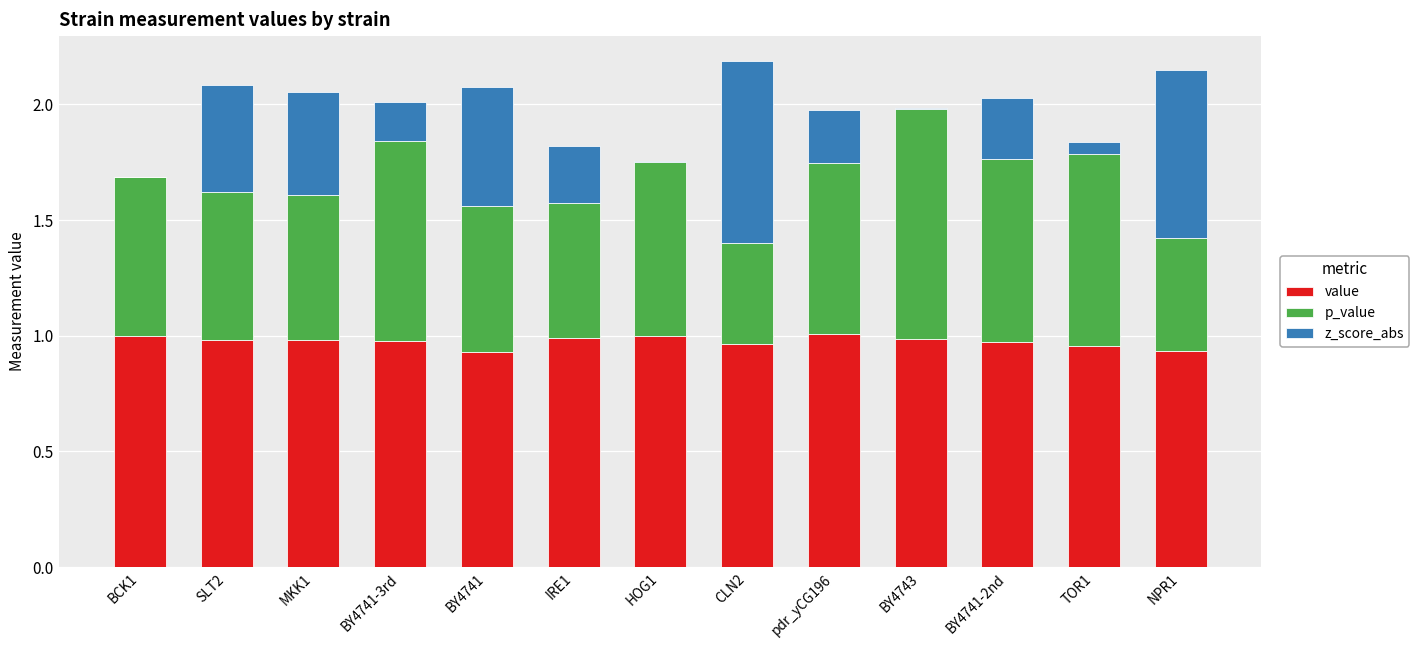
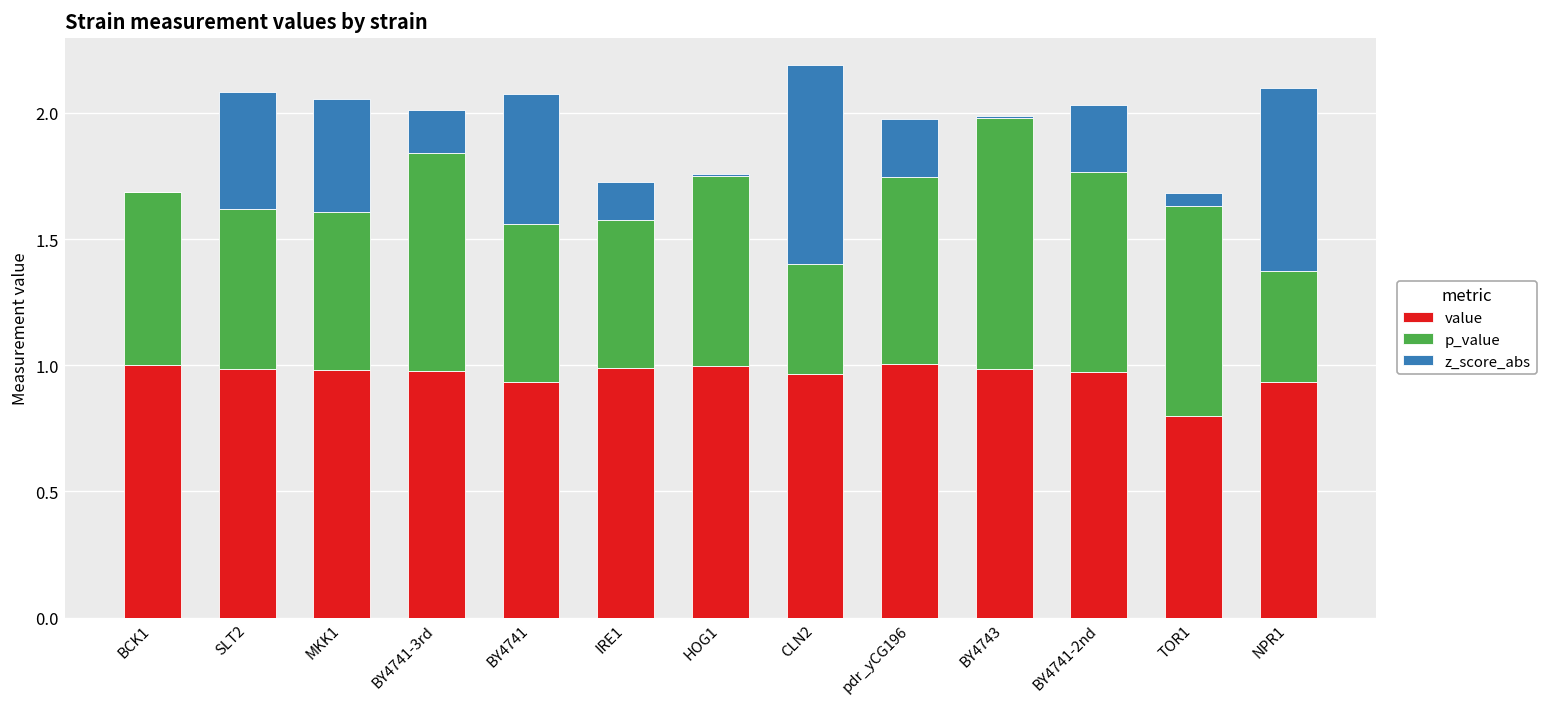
  {
    "value": {
      "BCK1": 1.00,
      "SLT2": 0.98,
      "MKK1": 0.98,
      "BY4741-3rd": 0.98,
      "BY4741": 0.93,
      "IRE1": 0.99,
      "HOG1": 1.00,
      "CLN2": 0.97,
      "pdr_yCG196": 1.01,
      "BY4743": 0.99,
      "BY4741-2nd": 0.97,
-     "TOR1": 0.95,
+     "TOR1": 0.80,
      "NPR1": 0.93
    },
    "p_value": {
      "BCK1": 0.69,
      "SLT2": 0.64,
      "MKK1": 0.63,
      "BY4741-3rd": 0.87,
      "BY4741": 0.63,
      "IRE1": 0.59,
      "HOG1": 0.75,
      "CLN2": 0.44,
      "pdr_yCG196": 0.74,
      "BY4743": 0.99,
      "BY4741-2nd": 0.79,
      "TOR1": 0.83,
-     "NPR1": 0.49
+     "NPR1": 0.44
    },
    "z_score_abs": {
      "SLT2": 0.46,
      "MKK1": 0.45,
      "BY4741-3rd": 0.17,
      "BY4741": 0.51,
-     "IRE1": 0.25,
+     "IRE1": 0.15,
      "CLN2": 0.79,
      "pdr_yCG196": 0.23,
      "BY4741-2nd": 0.27,
      "TOR1": 0.05,
      "NPR1": 0.73
    }
  }
